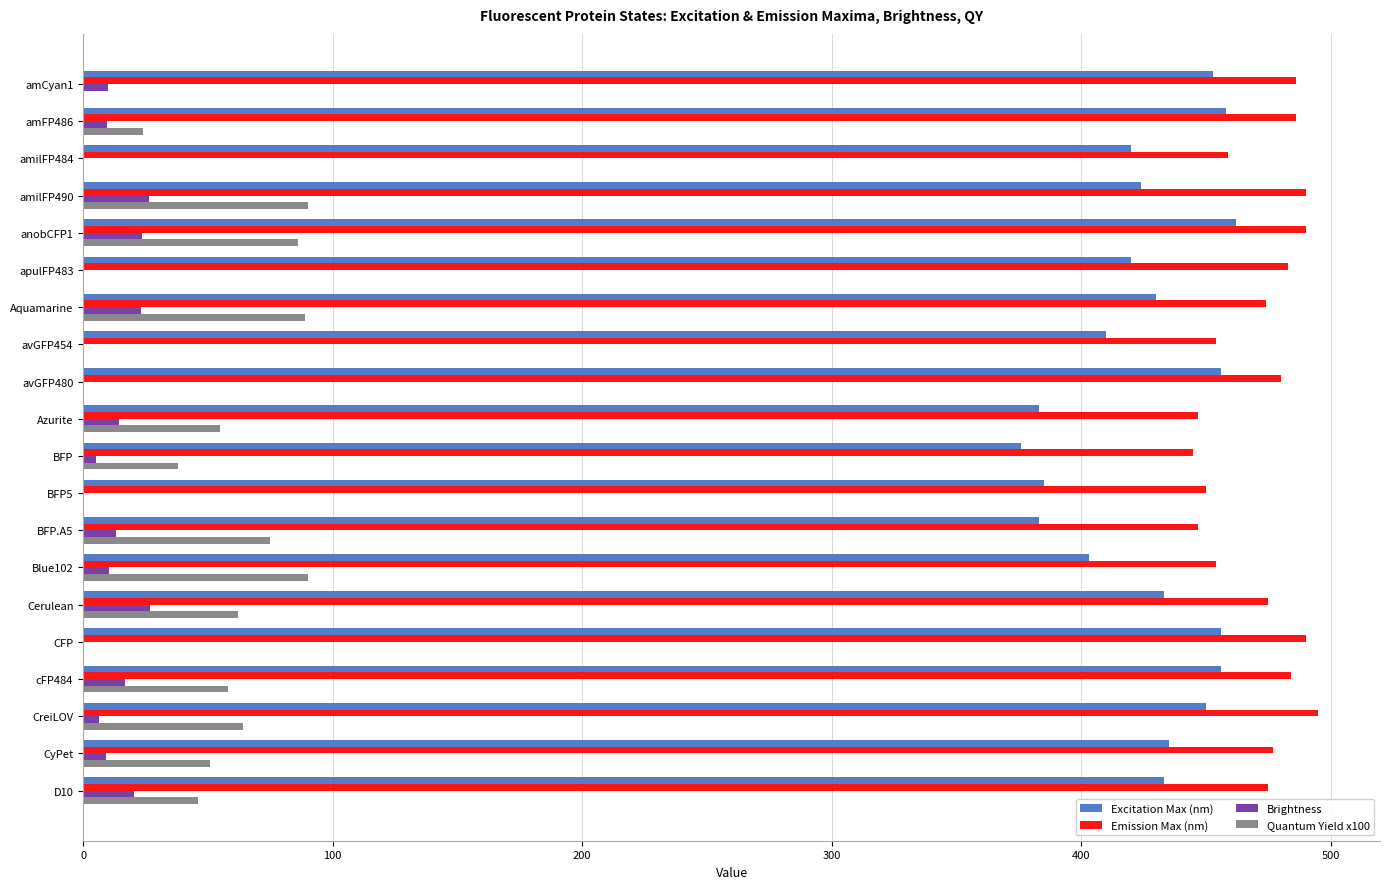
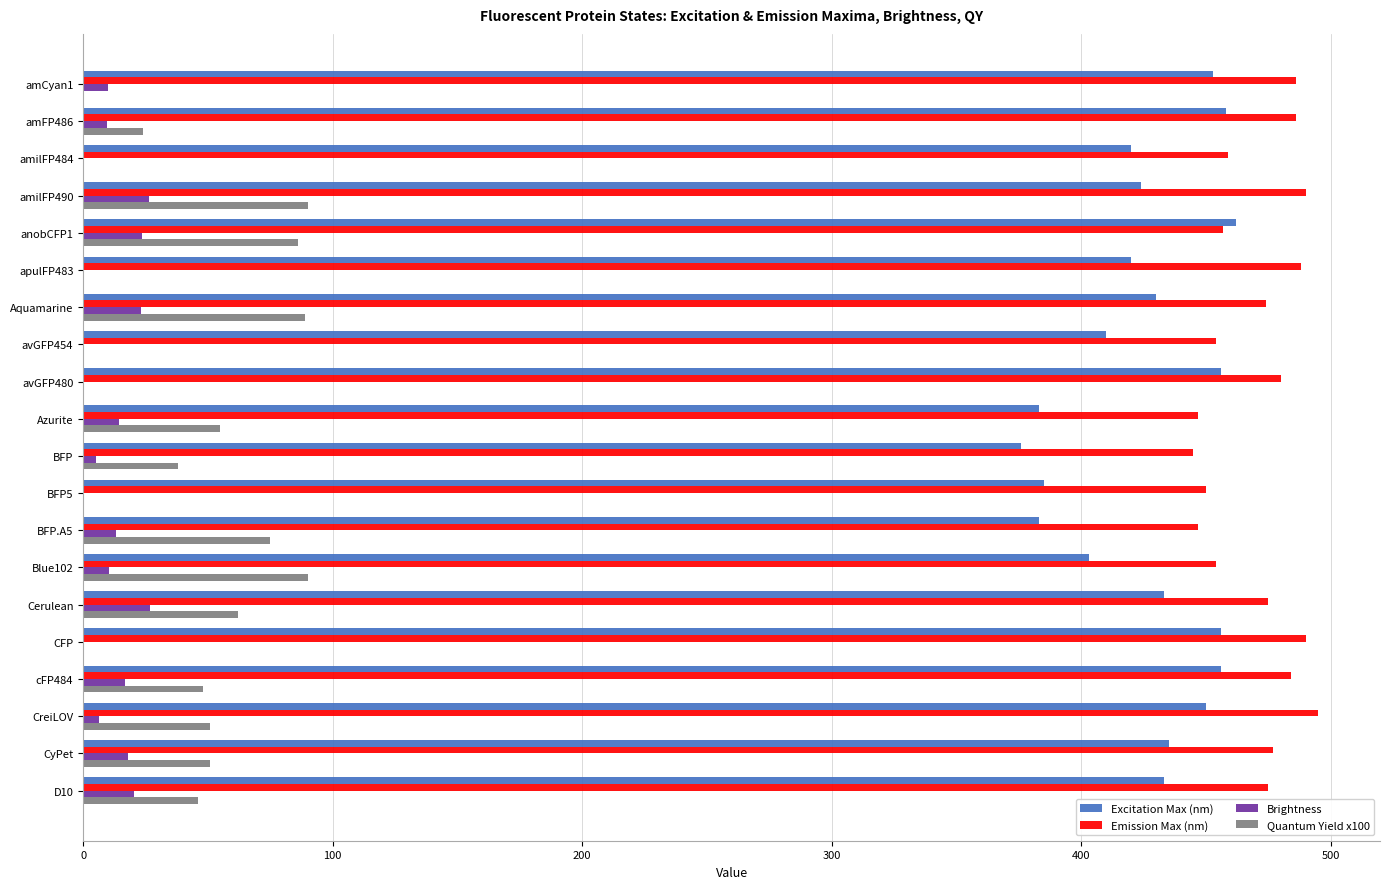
  {
    "Excitation Max (nm)": {
      "amCyan1": 453,
      "amFP486": 458,
      "amilFP484": 420,
      "amilFP490": 424,
      "anobCFP1": 462,
      "apulFP483": 420,
      "Aquamarine": 430,
      "avGFP454": 410,
      "avGFP480": 456,
      "Azurite": 383,
      "BFP": 376,
      "BFP5": 385,
      "BFP.A5": 383,
      "Blue102": 403,
      "Cerulean": 433,
      "CFP": 456,
      "cFP484": 456,
      "CreiLOV": 450,
      "CyPet": 435,
      "D10": 433
    },
    "Emission Max (nm)": {
      "amCyan1": 486,
      "amFP486": 486,
      "amilFP484": 459,
      "amilFP490": 490,
-     "anobCFP1": 490,
-     "apulFP483": 483,
+     "anobCFP1": 457,
+     "apulFP483": 488,
      "Aquamarine": 474,
      "avGFP454": 454,
      "avGFP480": 480,
      "Azurite": 447,
      "BFP": 445,
      "BFP5": 450,
      "BFP.A5": 447,
      "Blue102": 454,
      "Cerulean": 475,
      "CFP": 490,
      "cFP484": 484,
      "CreiLOV": 495,
      "CyPet": 477,
      "D10": 475
    },
    "Brightness": {
      "amCyan1": 10,
      "amFP486": 10,
      "amilFP484": 0,
      "amilFP490": 27,
      "anobCFP1": 24,
      "apulFP483": 0,
      "Aquamarine": 23,
      "avGFP454": 0,
      "avGFP480": 0,
      "Azurite": 14,
      "BFP": 5,
      "BFP5": 0,
      "BFP.A5": 13,
      "Blue102": 10,
      "Cerulean": 27,
      "CFP": 0,
      "cFP484": 17,
      "CreiLOV": 6,
-     "CyPet": 9,
+     "CyPet": 18,
      "D10": 20
    },
    "Quantum Yield x100": {
      "amCyan1": 0,
      "amFP486": 24,
      "amilFP484": 0,
      "amilFP490": 90,
      "anobCFP1": 86,
      "apulFP483": 0,
      "Aquamarine": 89,
      "avGFP454": 0,
      "avGFP480": 0,
      "Azurite": 55,
      "BFP": 38,
      "BFP5": 0,
      "BFP.A5": 75,
      "Blue102": 90,
      "Cerulean": 62,
      "CFP": 0,
-     "cFP484": 58,
-     "CreiLOV": 64,
+     "cFP484": 48,
+     "CreiLOV": 51,
      "CyPet": 51,
      "D10": 46
    }
  }
